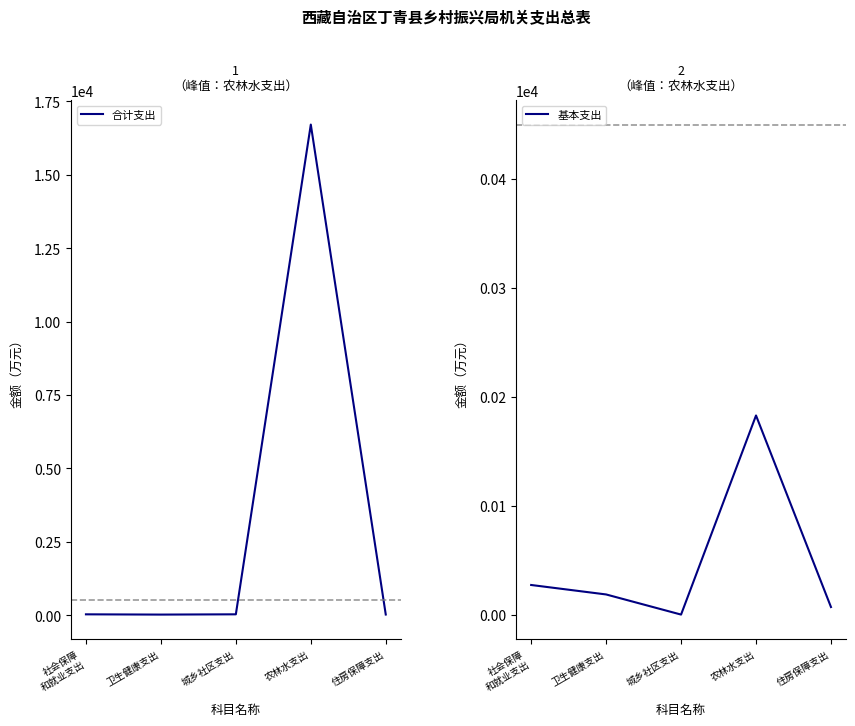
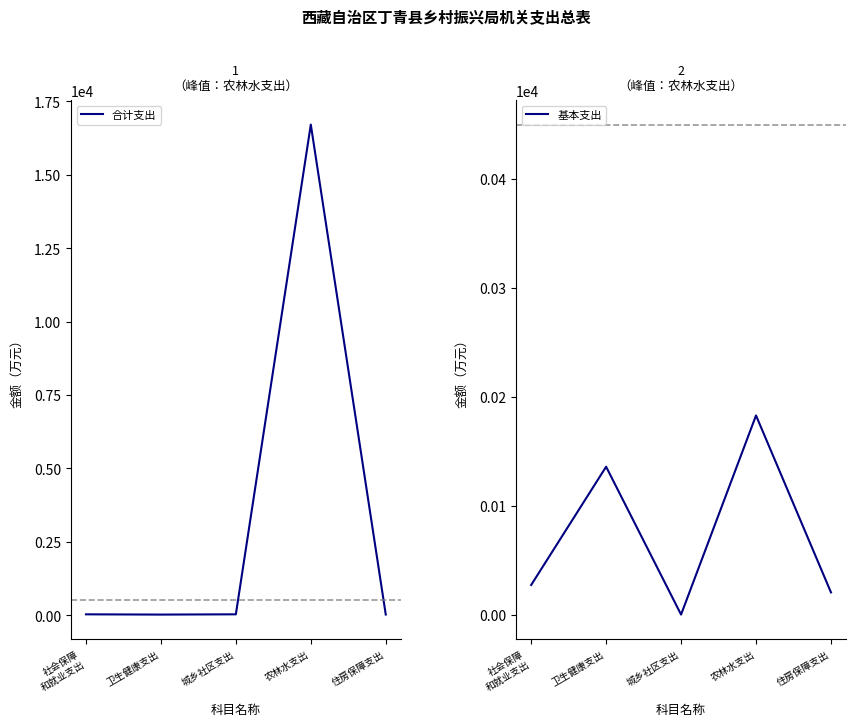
  {
    "1 （峰值：农林水支出）": {
      "社会保障 和就业支出": 0,
      "卫生健康支出": 0,
      "城乡社区支出": 0,
      "农林水支出": 16700,
      "住房保障支出": 0
    },
    "2 （峰值：农林水支出）": {
      "社会保障 和就业支出": 27,
-     "卫生健康支出": 18,
+     "卫生健康支出": 136,
      "城乡社区支出": 0,
      "农林水支出": 183,
-     "住房保障支出": 7
+     "住房保障支出": 20
    }
  }
